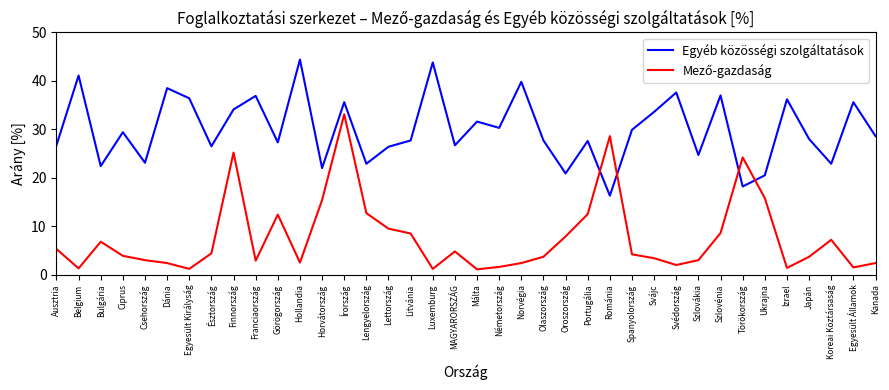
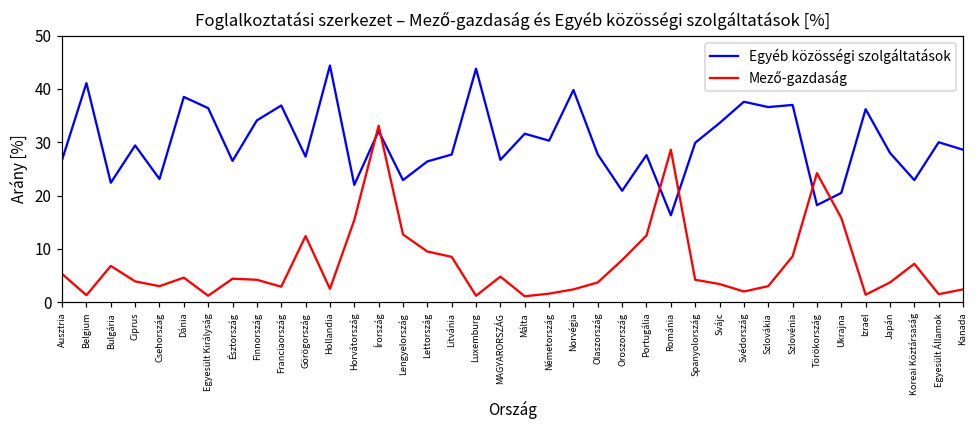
  {
    "Egyéb közösségi szolgáltatások": {
      "Ausztria": 27,
      "Belgium": 41,
      "Bulgária": 22,
      "Ciprus": 29,
      "Csehország": 23,
      "Dánia": 39,
      "Egyesült Királyság": 36,
      "Észtország": 27,
      "Finnország": 34,
      "Franciaország": 37,
      "Görögország": 27,
      "Hollandia": 44,
      "Horvátország": 22,
-     "Írország": 36,
+     "Írország": 32,
      "Lengyelország": 23,
      "Lettország": 26,
      "Litvánia": 28,
      "Luxemburg": 44,
      "MAGYARORSZÁG": 27,
      "Málta": 32,
      "Németország": 30,
      "Norvégia": 40,
      "Olaszország": 28,
      "Oroszország": 21,
      "Portugália": 28,
      "Románia": 16,
      "Spanyolország": 30,
      "Svájc": 34,
      "Svédország": 38,
-     "Szlovákia": 25,
+     "Szlovákia": 37,
      "Szlovénia": 37,
      "Törökország": 18,
      "Ukrajna": 21,
      "Izrael": 36,
      "Japán": 28,
      "Koreai Köztársaság": 23,
-     "Egyesült Államok": 36,
+     "Egyesült Államok": 30,
      "Kanada": 29
    },
    "Mező-gazdaság": {
      "Ausztria": 5,
      "Belgium": 1,
      "Bulgária": 7,
      "Ciprus": 4,
      "Csehország": 3,
-     "Dánia": 2,
+     "Dánia": 5,
      "Egyesült Királyság": 1,
      "Észtország": 4,
-     "Finnország": 25,
+     "Finnország": 4,
      "Franciaország": 3,
      "Görögország": 12,
      "Hollandia": 3,
      "Horvátország": 15,
      "Írország": 33,
      "Lengyelország": 13,
      "Lettország": 10,
      "Litvánia": 9,
      "Luxemburg": 1,
      "MAGYARORSZÁG": 5,
      "Málta": 1,
      "Németország": 2,
      "Norvégia": 2,
      "Olaszország": 4,
      "Oroszország": 8,
      "Portugália": 13,
      "Románia": 29,
      "Spanyolország": 4,
      "Svájc": 3,
      "Svédország": 2,
      "Szlovákia": 3,
      "Szlovénia": 9,
      "Törökország": 24,
      "Ukrajna": 16,
      "Izrael": 1,
      "Japán": 4,
      "Koreai Köztársaság": 7,
      "Egyesült Államok": 2,
      "Kanada": 2
    }
  }
